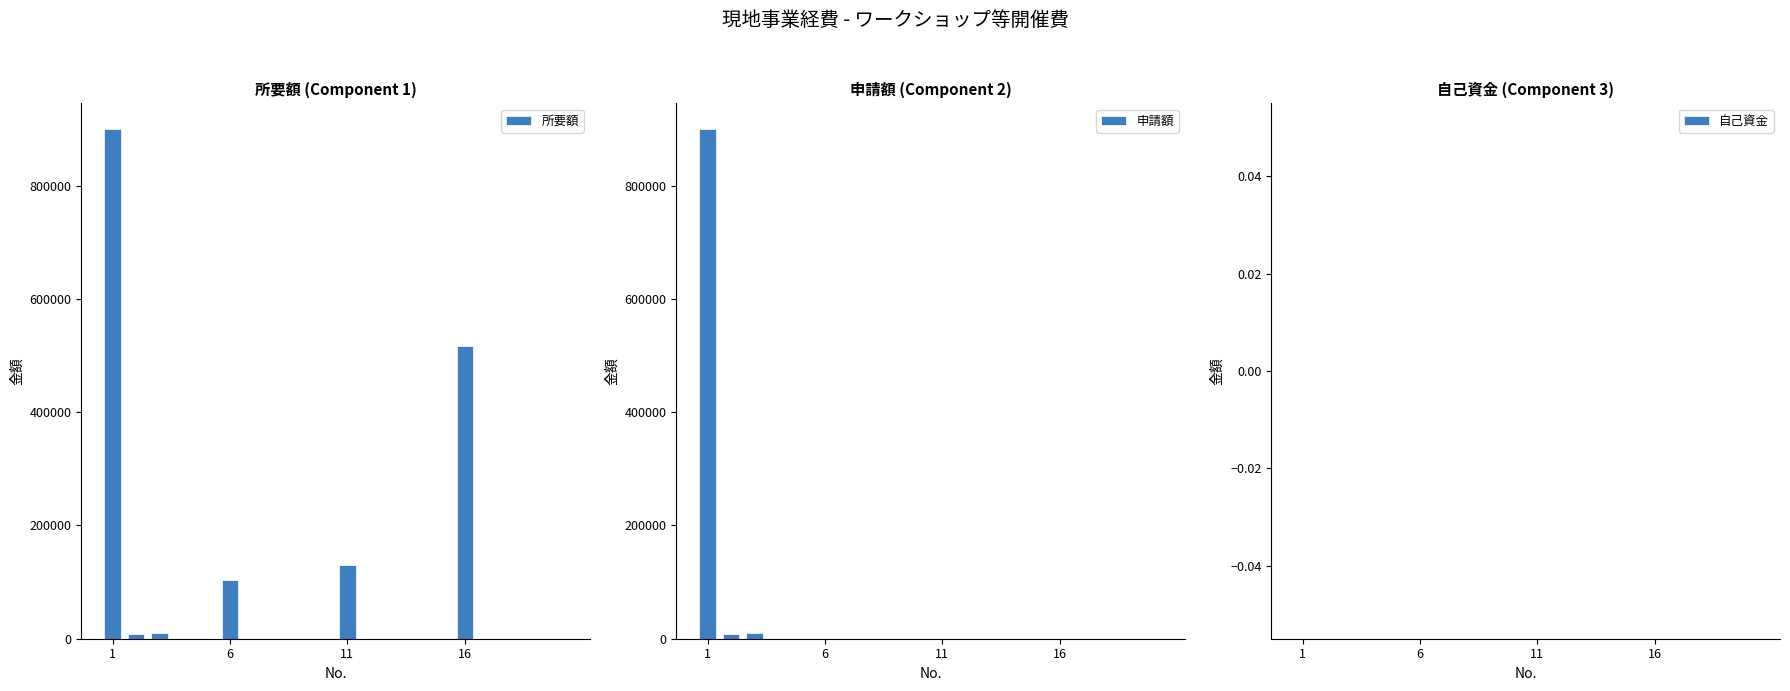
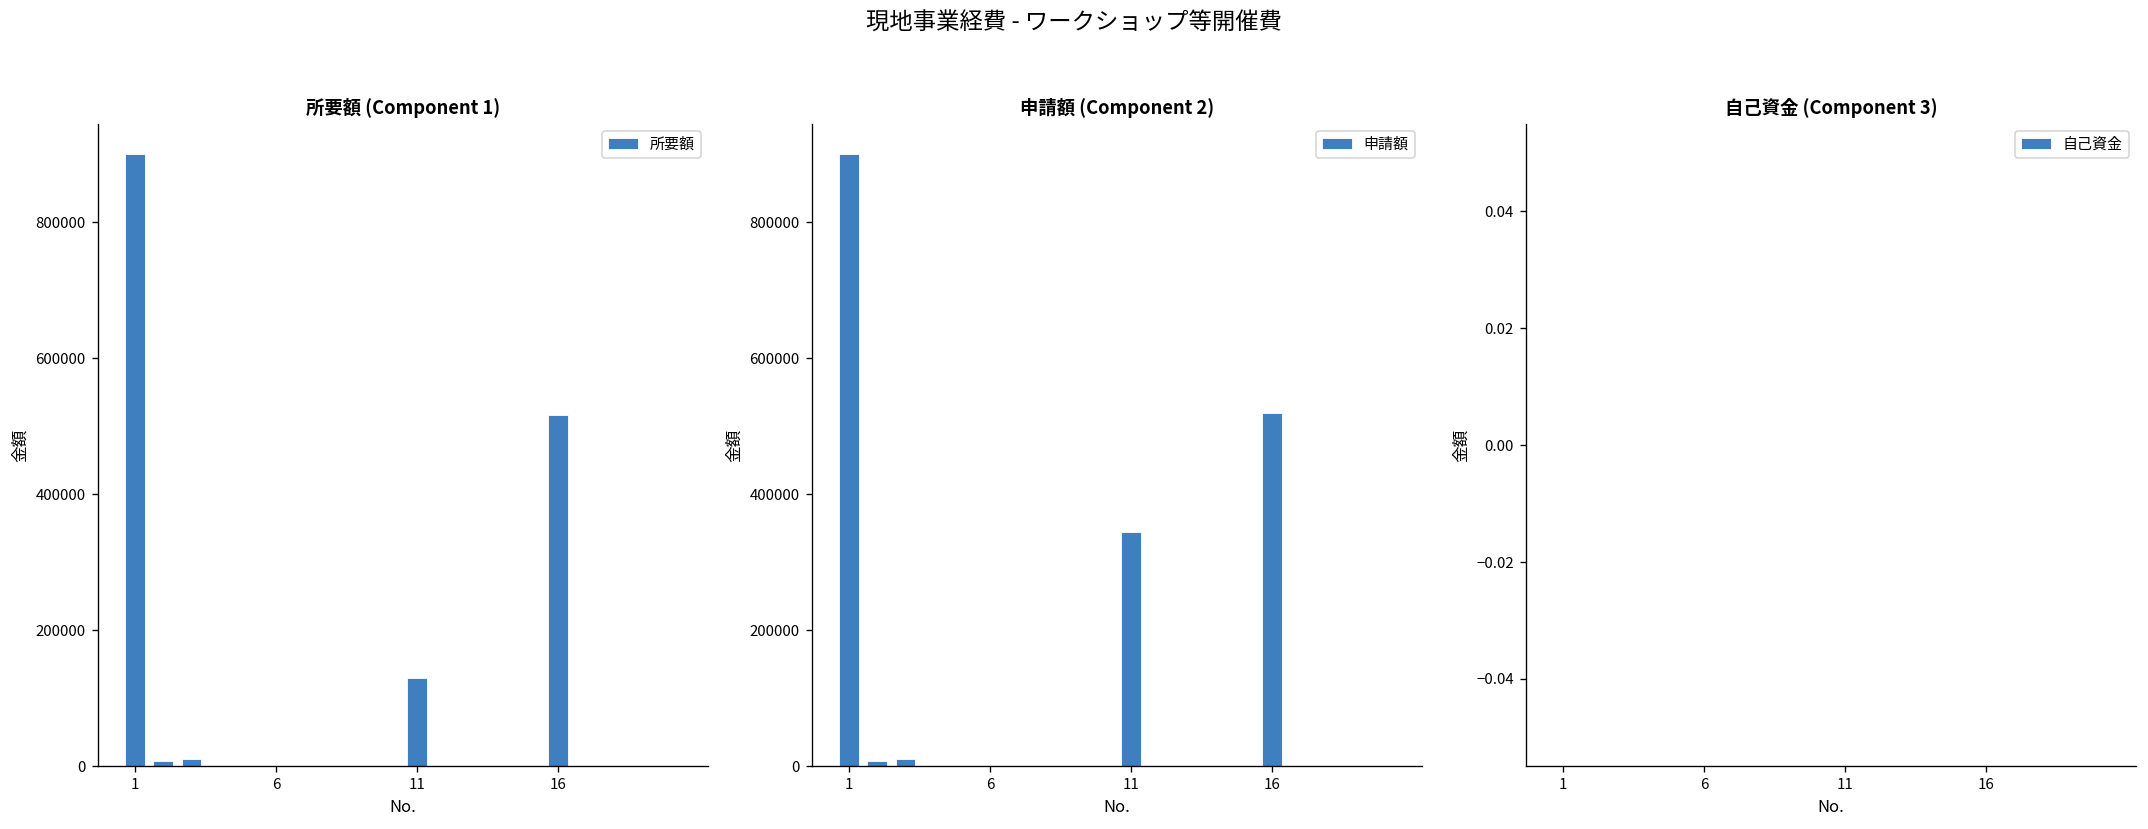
  {
    "所要額 (Component 1)": {
      "1": 900000,
-     "6": 100000,
+     "6": 0,
      "11": 130000,
      "16": 520000
    },
    "申請額 (Component 2)": {
      "1": 900000,
      "6": 0,
-     "11": 0,
-     "16": 0
+     "11": 340000,
+     "16": 520000
    },
    "自己資金 (Component 3)": {
      "1": 0.000,
      "6": 0.000,
      "11": 0.000,
      "16": 0.000
    }
  }
